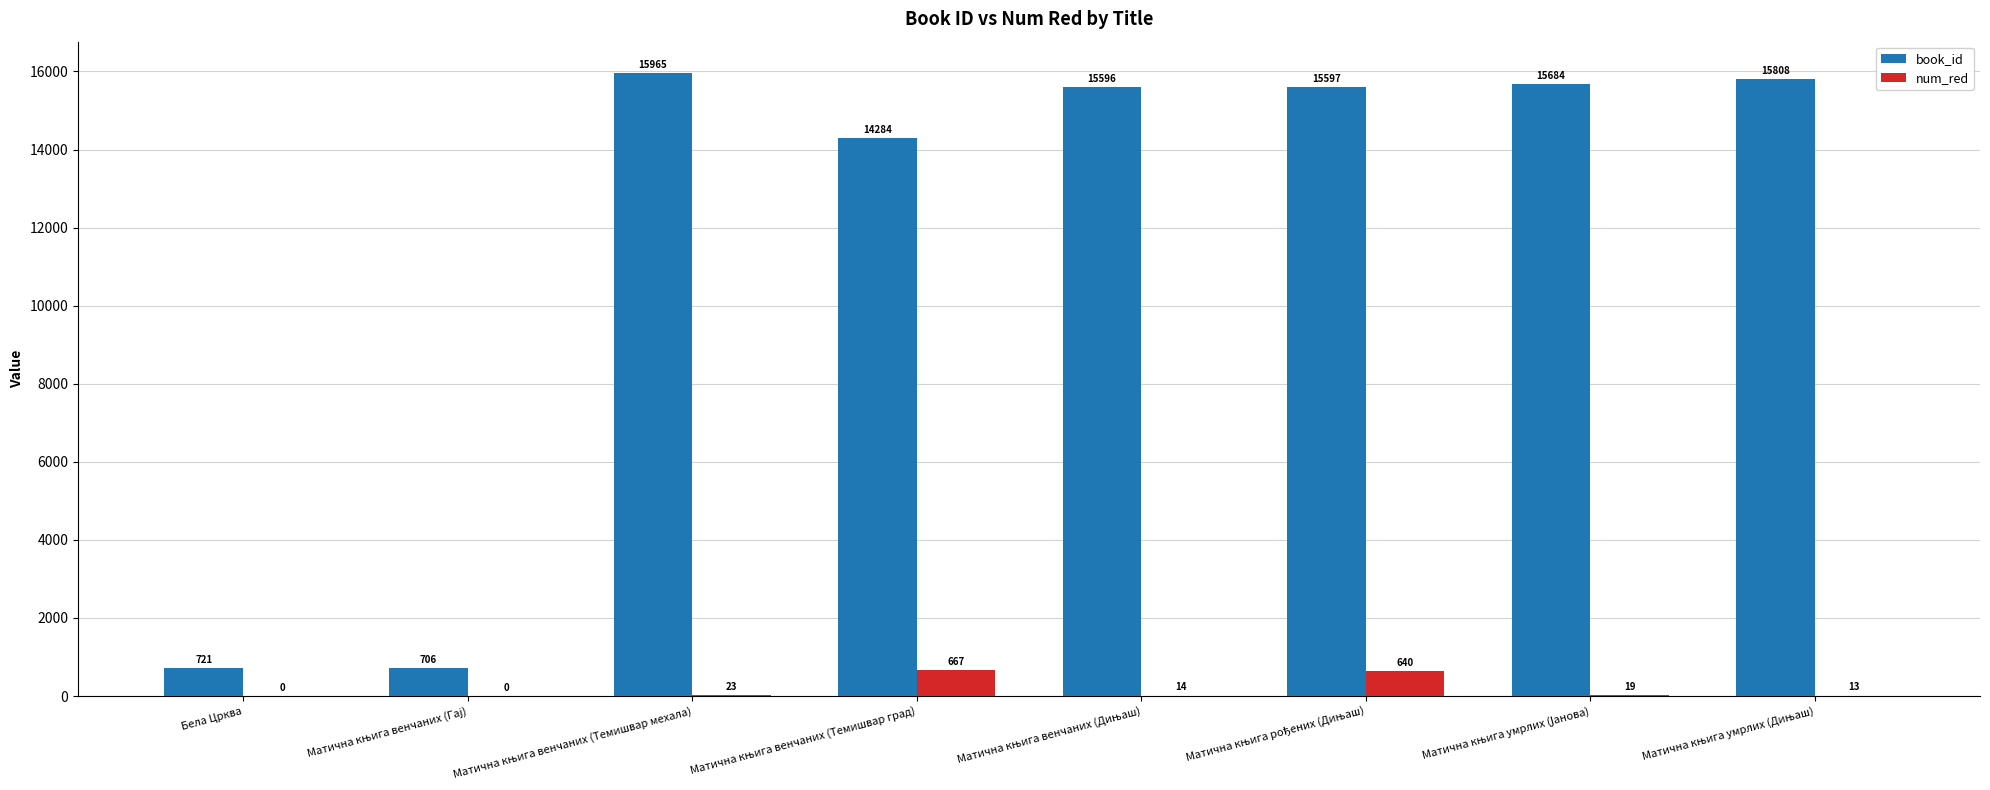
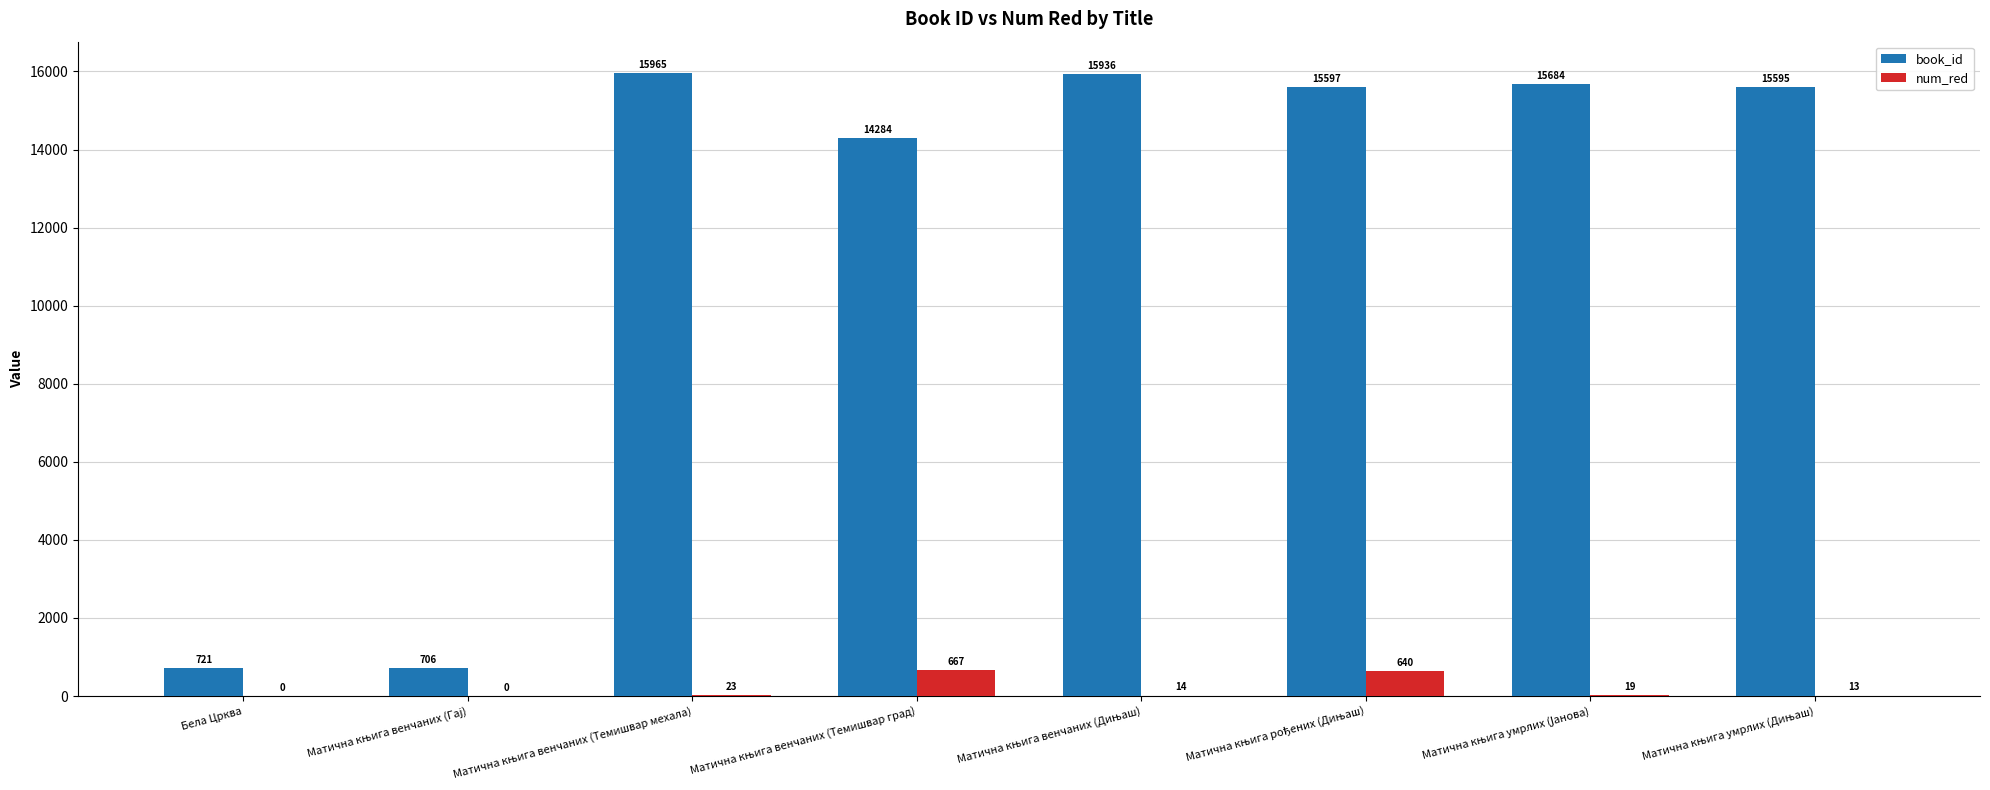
  {
    "book_id": {
      "Бела Црква": 721,
      "Матична књига венчаних (Гај)": 706,
      "Матична књига венчаних (Темишвар мехала)": 15965,
      "Матична књига венчаних (Темишвар град)": 14284,
-     "Матична књига венчаних (Дињаш)": 15596,
+     "Матична књига венчаних (Дињаш)": 15936,
      "Матична књига рођених (Дињаш)": 15597,
      "Матична књига умрлих (Јанова)": 15684,
-     "Матична књига умрлих (Дињаш)": 15808
+     "Матична књига умрлих (Дињаш)": 15595
    },
    "num_red": {
      "Бела Црква": 0,
      "Матична књига венчаних (Гај)": 0,
      "Матична књига венчаних (Темишвар мехала)": 23,
      "Матична књига венчаних (Темишвар град)": 667,
      "Матична књига венчаних (Дињаш)": 14,
      "Матична књига рођених (Дињаш)": 640,
      "Матична књига умрлих (Јанова)": 19,
      "Матична књига умрлих (Дињаш)": 13
    }
  }
